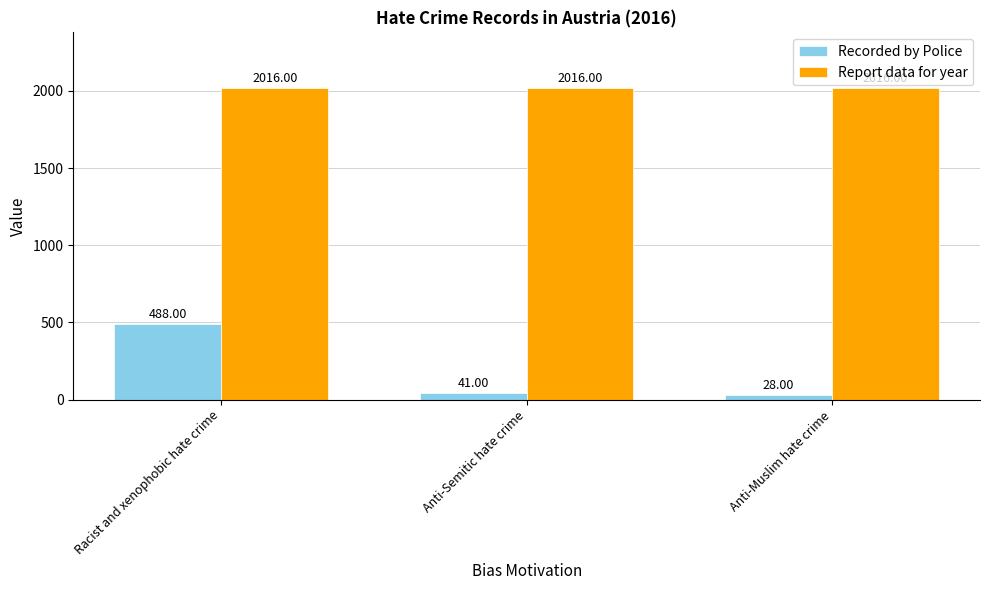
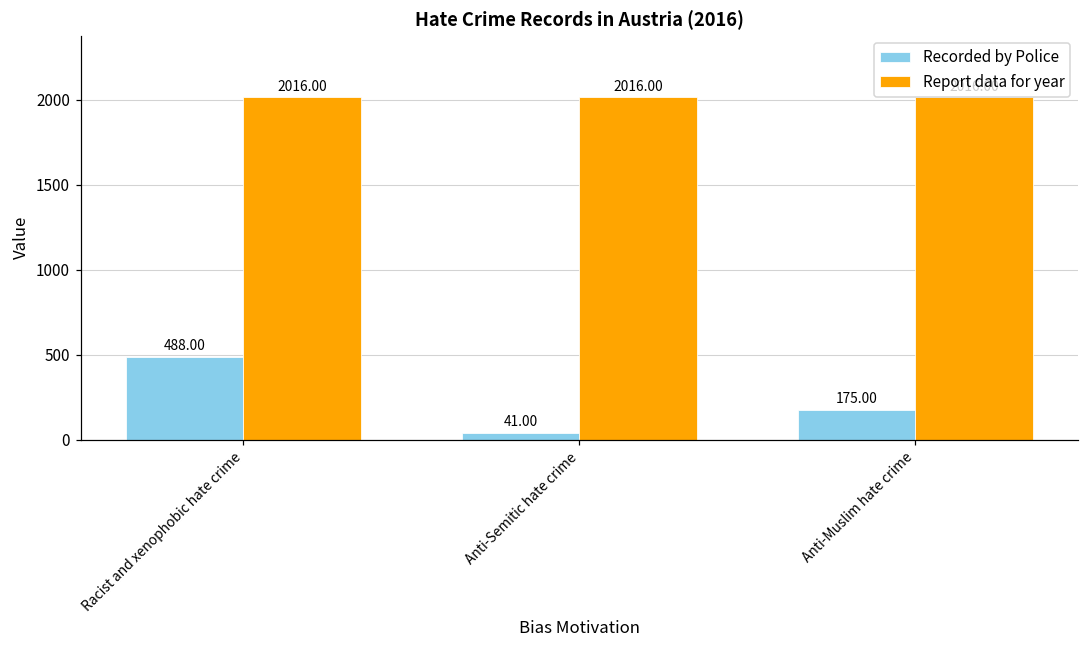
  {
    "Recorded by Police": {
      "Racist and xenophobic hate crime": 488.00,
      "Anti-Semitic hate crime": 41.00,
-     "Anti-Muslim hate crime": 28.00
+     "Anti-Muslim hate crime": 175.00
    },
    "Report data for year": {
      "Racist and xenophobic hate crime": 2016.00,
      "Anti-Semitic hate crime": 2016.00
    }
  }
